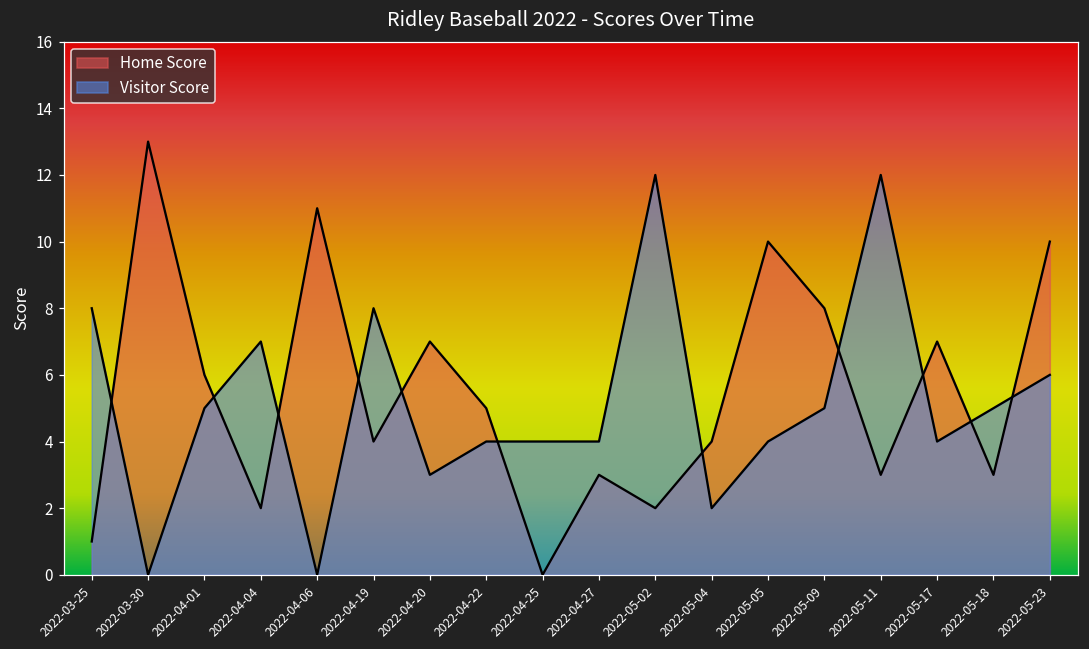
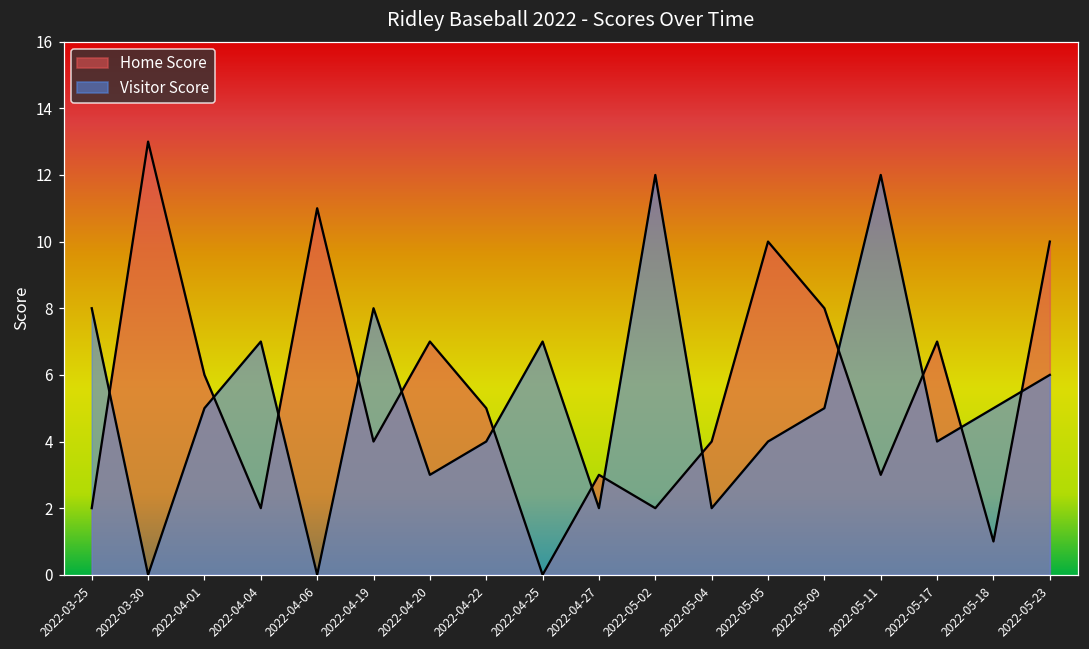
  {
    "Home Score": {
-     "2022-03-25": 1,
+     "2022-03-25": 2,
      "2022-03-30": 13,
      "2022-04-01": 6,
      "2022-04-04": 2,
      "2022-04-06": 11,
      "2022-04-19": 4,
      "2022-04-20": 7,
      "2022-04-22": 5,
      "2022-04-25": 0,
      "2022-04-27": 3,
      "2022-05-02": 2,
      "2022-05-04": 4,
      "2022-05-05": 10,
      "2022-05-09": 8,
      "2022-05-11": 3,
      "2022-05-17": 7,
-     "2022-05-18": 3,
+     "2022-05-18": 1,
      "2022-05-23": 10
    },
    "Visitor Score": {
      "2022-03-25": 8,
      "2022-03-30": 0,
      "2022-04-01": 5,
      "2022-04-04": 7,
      "2022-04-06": 0,
      "2022-04-19": 8,
      "2022-04-20": 3,
      "2022-04-22": 4,
-     "2022-04-25": 4,
-     "2022-04-27": 4,
+     "2022-04-25": 7,
+     "2022-04-27": 2,
      "2022-05-02": 12,
      "2022-05-04": 2,
      "2022-05-05": 4,
      "2022-05-09": 5,
      "2022-05-11": 12,
      "2022-05-17": 4,
      "2022-05-18": 5,
      "2022-05-23": 6
    }
  }
